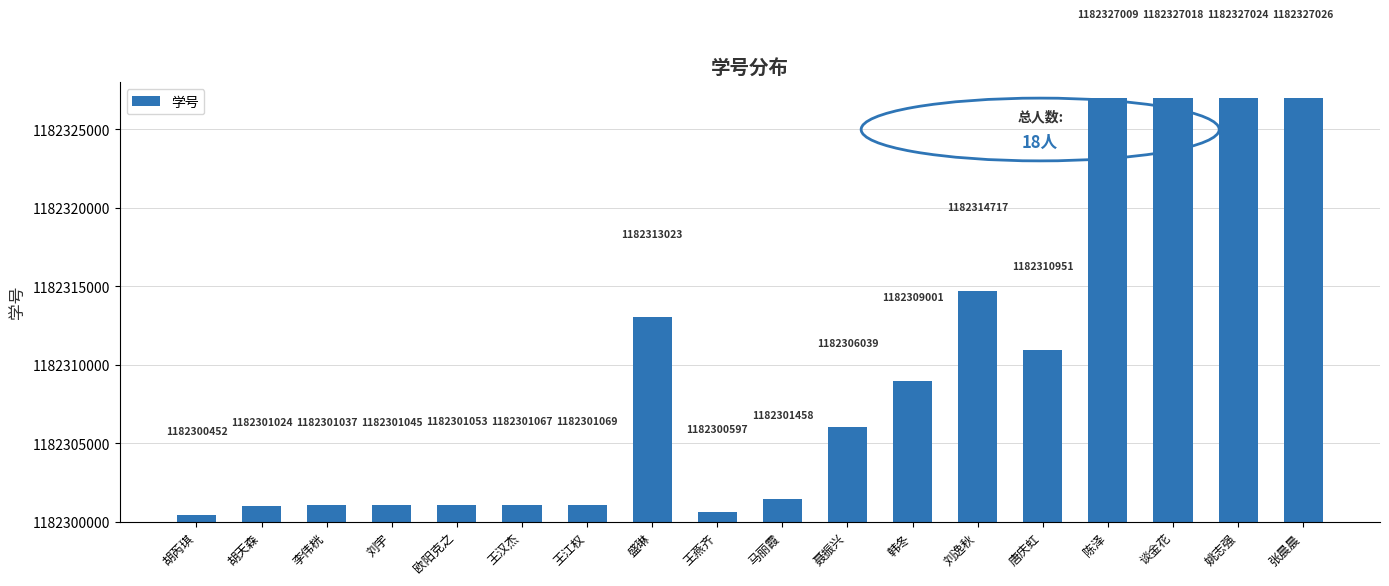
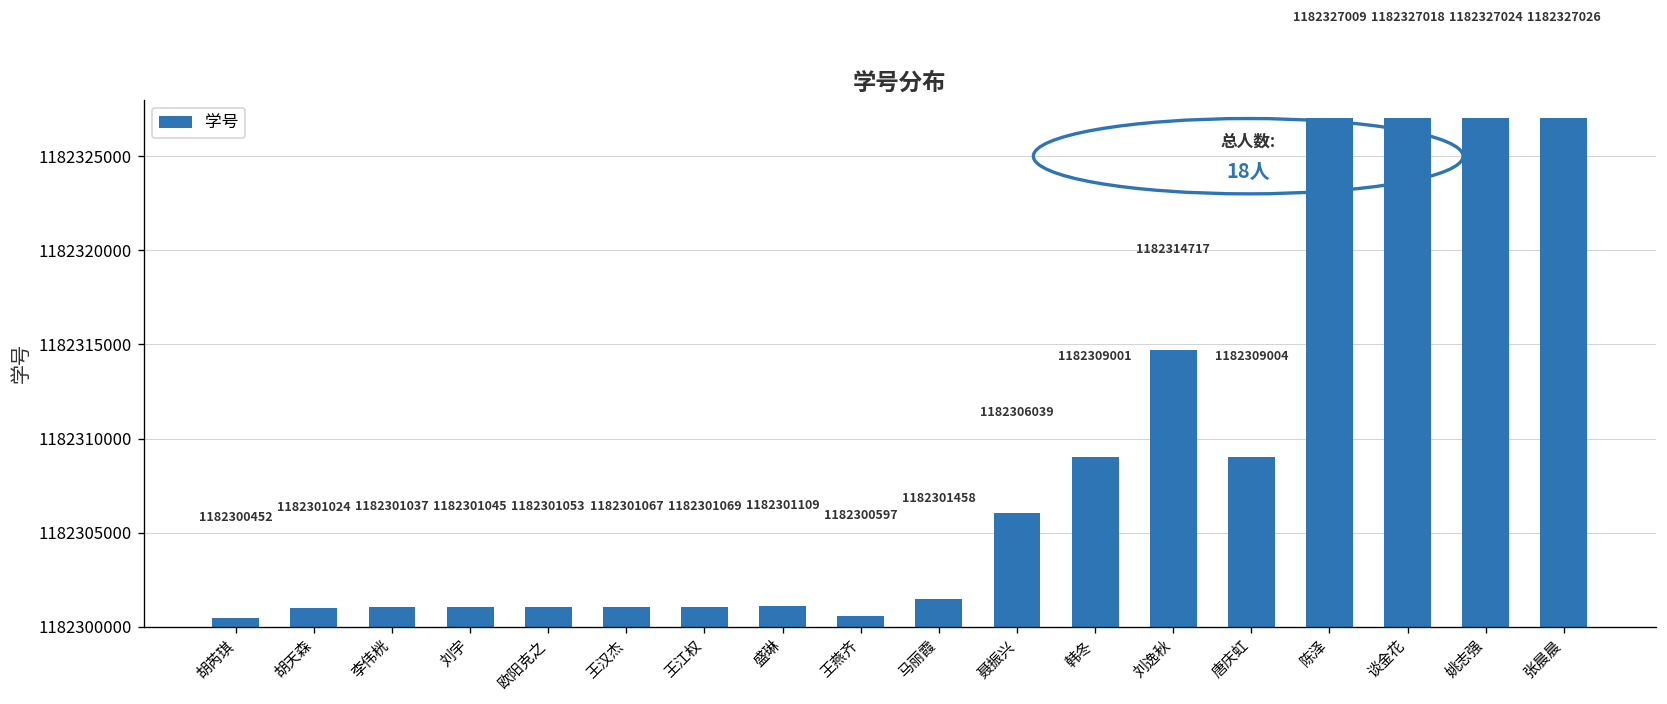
  {
-   "盛琳": 1182313023,
-   "唐庆虹": 1182310951
+   "盛琳": 1182301109,
+   "唐庆虹": 1182309004
  }
